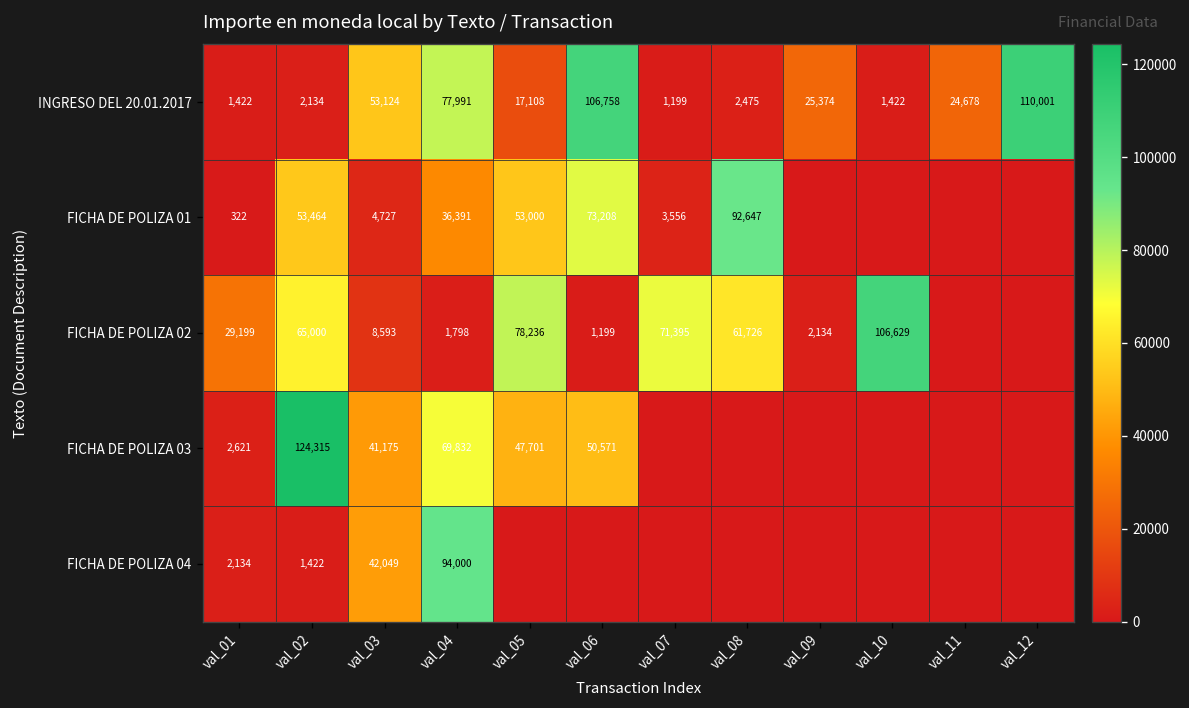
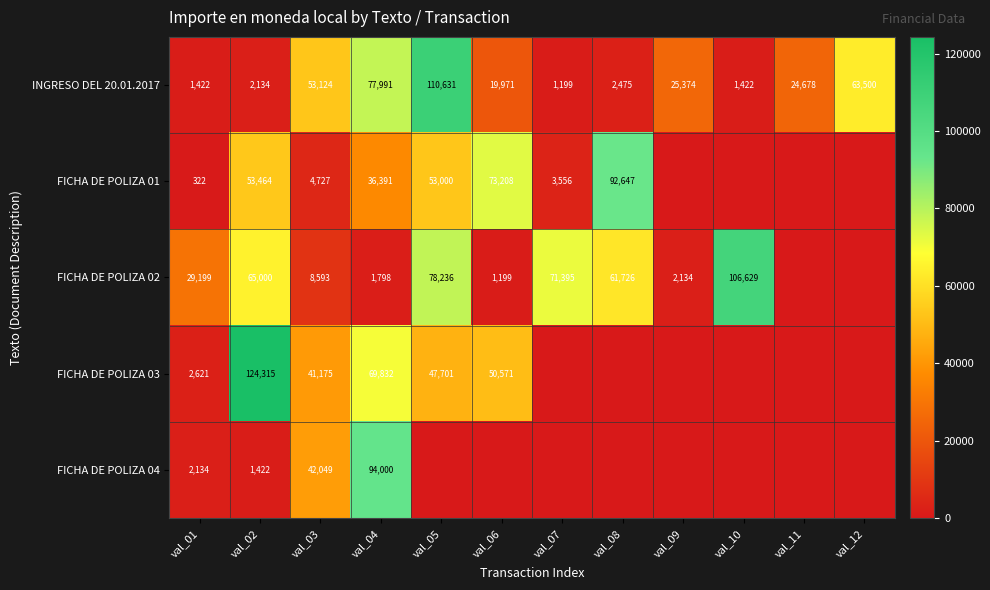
  {
    "INGRESO DEL 20.01.2017": {
      "val_01": "1,422",
      "val_02": "2,134",
      "val_03": "53,124",
      "val_04": "77,991",
-     "val_05": "17,108",
-     "val_06": "106,758",
+     "val_05": "110,631",
+     "val_06": "19,971",
      "val_07": "1,199",
      "val_08": "2,475",
      "val_09": "25,374",
      "val_10": "1,422",
      "val_11": "24,678",
-     "val_12": "110,001"
+     "val_12": "63,500"
    },
    "FICHA DE POLIZA 01": {
      "val_01": "322",
      "val_02": "53,464",
      "val_03": "4,727",
      "val_04": "36,391",
      "val_05": "53,000",
      "val_06": "73,208",
      "val_07": "3,556",
      "val_08": "92,647"
    },
    "FICHA DE POLIZA 02": {
      "val_01": "29,199",
      "val_02": "65,000",
      "val_03": "8,593",
      "val_04": "1,798",
      "val_05": "78,236",
      "val_06": "1,199",
      "val_07": "71,395",
      "val_08": "61,726",
      "val_09": "2,134",
      "val_10": "106,629"
    },
    "FICHA DE POLIZA 03": {
      "val_01": "2,621",
      "val_02": "124,315",
      "val_03": "41,175",
      "val_04": "69,832",
      "val_05": "47,701",
      "val_06": "50,571"
    },
    "FICHA DE POLIZA 04": {
      "val_01": "2,134",
      "val_02": "1,422",
      "val_03": "42,049",
      "val_04": "94,000"
    }
  }
